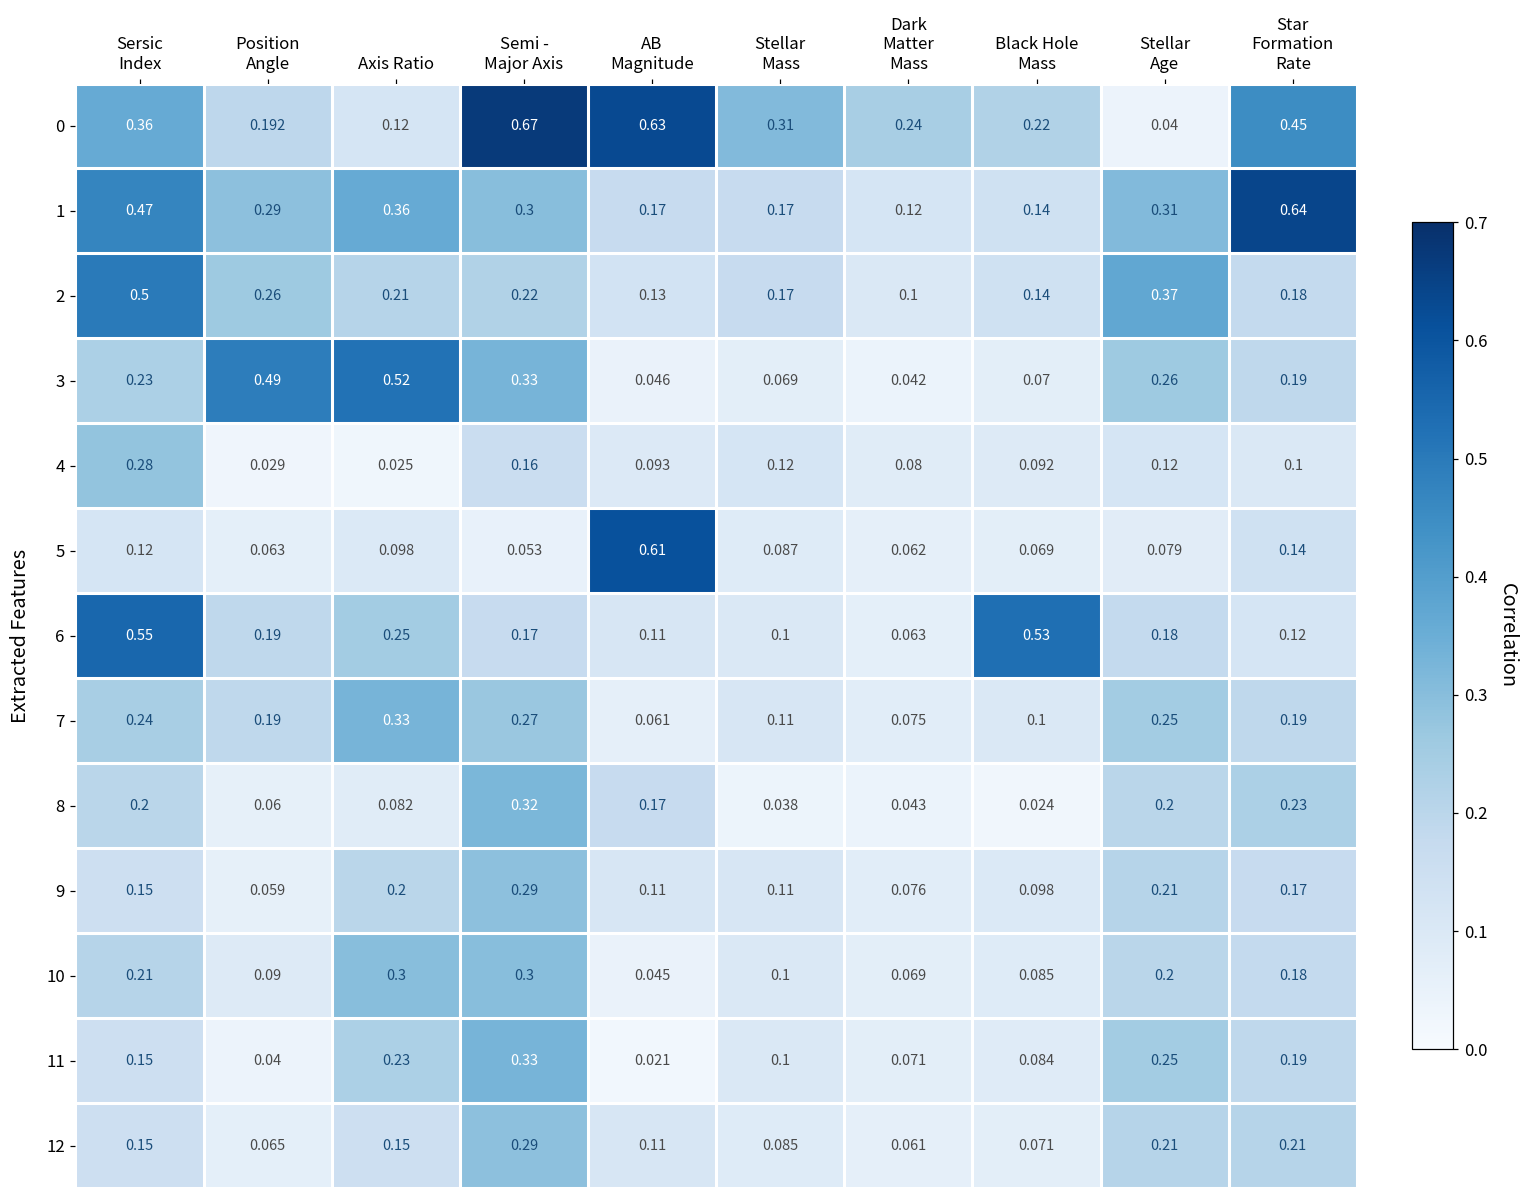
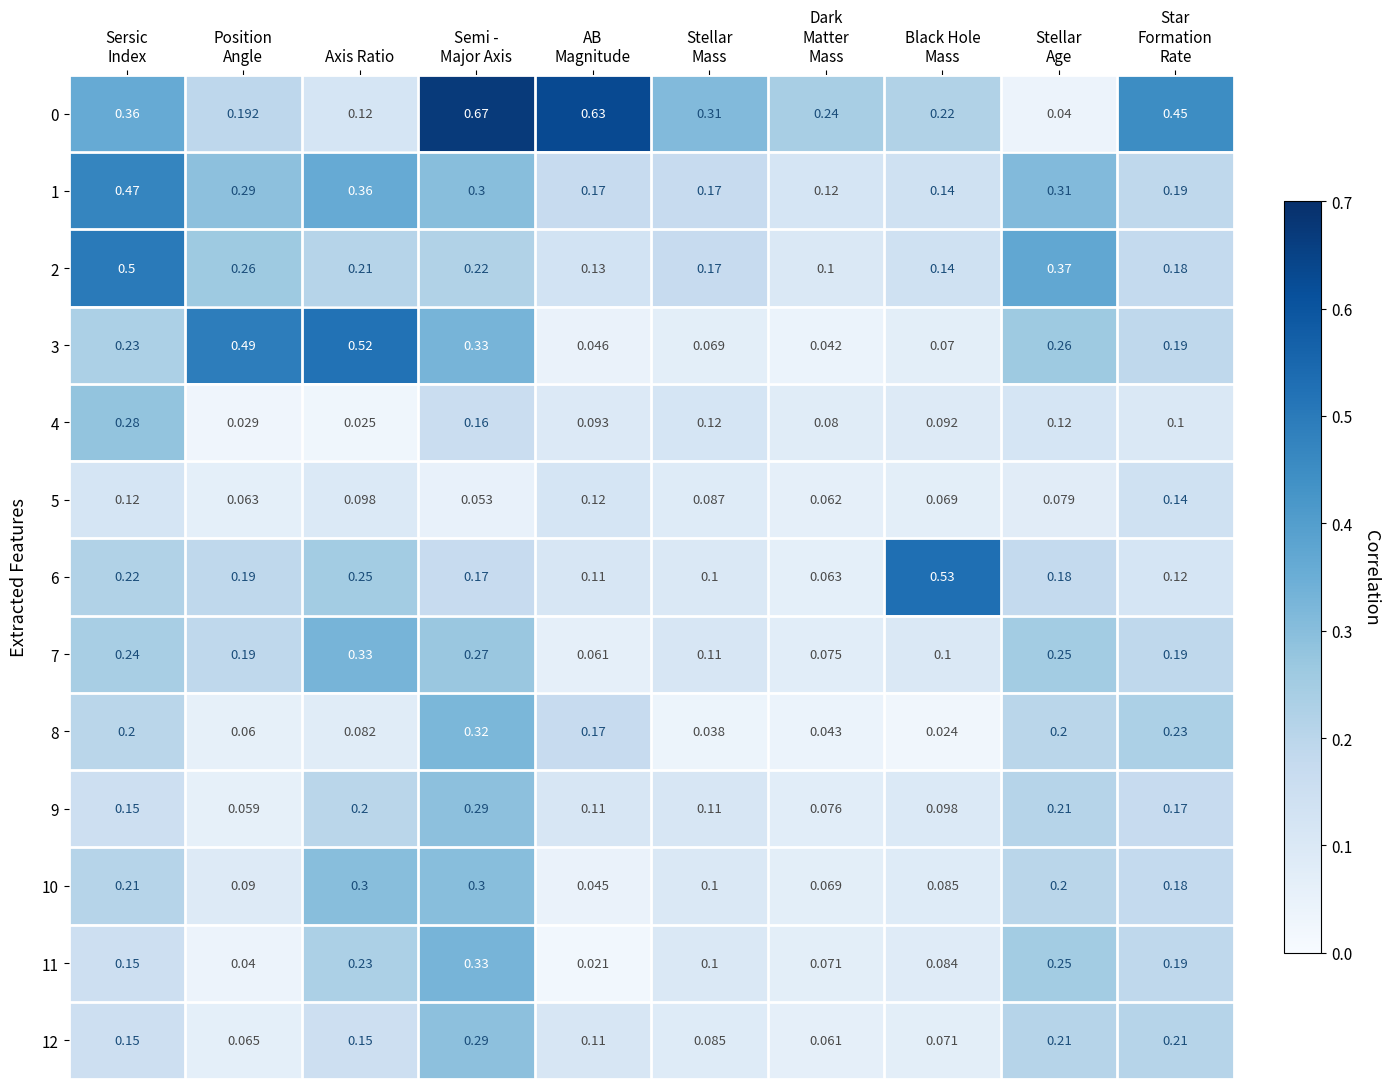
  {
    "0": {
      "Sersic Index": 0.36,
      "Position Angle": 0.192,
      "Axis Ratio": 0.12,
      "Semi - Major Axis": 0.67,
      "AB Magnitude": 0.63,
      "Stellar Mass": 0.31,
      "Dark Matter Mass": 0.24,
      "Black Hole Mass": 0.22,
      "Stellar Age": 0.04,
      "Star Formation Rate": 0.45
    },
    "1": {
      "Sersic Index": 0.47,
      "Position Angle": 0.29,
      "Axis Ratio": 0.36,
      "Semi - Major Axis": 0.3,
      "AB Magnitude": 0.17,
      "Stellar Mass": 0.17,
      "Dark Matter Mass": 0.12,
      "Black Hole Mass": 0.14,
      "Stellar Age": 0.31,
-     "Star Formation Rate": 0.64
+     "Star Formation Rate": 0.19
    },
    "2": {
      "Sersic Index": 0.5,
      "Position Angle": 0.26,
      "Axis Ratio": 0.21,
      "Semi - Major Axis": 0.22,
      "AB Magnitude": 0.13,
      "Stellar Mass": 0.17,
      "Dark Matter Mass": 0.1,
      "Black Hole Mass": 0.14,
      "Stellar Age": 0.37,
      "Star Formation Rate": 0.18
    },
    "3": {
      "Sersic Index": 0.23,
      "Position Angle": 0.49,
      "Axis Ratio": 0.52,
      "Semi - Major Axis": 0.33,
      "AB Magnitude": 0.046,
      "Stellar Mass": 0.069,
      "Dark Matter Mass": 0.042,
      "Black Hole Mass": 0.07,
      "Stellar Age": 0.26,
      "Star Formation Rate": 0.19
    },
    "4": {
      "Sersic Index": 0.28,
      "Position Angle": 0.029,
      "Axis Ratio": 0.025,
      "Semi - Major Axis": 0.16,
      "AB Magnitude": 0.093,
      "Stellar Mass": 0.12,
      "Dark Matter Mass": 0.08,
      "Black Hole Mass": 0.092,
      "Stellar Age": 0.12,
      "Star Formation Rate": 0.1
    },
    "5": {
      "Sersic Index": 0.12,
      "Position Angle": 0.063,
      "Axis Ratio": 0.098,
      "Semi - Major Axis": 0.053,
-     "AB Magnitude": 0.61,
+     "AB Magnitude": 0.12,
      "Stellar Mass": 0.087,
      "Dark Matter Mass": 0.062,
      "Black Hole Mass": 0.069,
      "Stellar Age": 0.079,
      "Star Formation Rate": 0.14
    },
    "6": {
-     "Sersic Index": 0.55,
+     "Sersic Index": 0.22,
      "Position Angle": 0.19,
      "Axis Ratio": 0.25,
      "Semi - Major Axis": 0.17,
      "AB Magnitude": 0.11,
      "Stellar Mass": 0.1,
      "Dark Matter Mass": 0.063,
      "Black Hole Mass": 0.53,
      "Stellar Age": 0.18,
      "Star Formation Rate": 0.12
    },
    "7": {
      "Sersic Index": 0.24,
      "Position Angle": 0.19,
      "Axis Ratio": 0.33,
      "Semi - Major Axis": 0.27,
      "AB Magnitude": 0.061,
      "Stellar Mass": 0.11,
      "Dark Matter Mass": 0.075,
      "Black Hole Mass": 0.1,
      "Stellar Age": 0.25,
      "Star Formation Rate": 0.19
    },
    "8": {
      "Sersic Index": 0.2,
      "Position Angle": 0.06,
      "Axis Ratio": 0.082,
      "Semi - Major Axis": 0.32,
      "AB Magnitude": 0.17,
      "Stellar Mass": 0.038,
      "Dark Matter Mass": 0.043,
      "Black Hole Mass": 0.024,
      "Stellar Age": 0.2,
      "Star Formation Rate": 0.23
    },
    "9": {
      "Sersic Index": 0.15,
      "Position Angle": 0.059,
      "Axis Ratio": 0.2,
      "Semi - Major Axis": 0.29,
      "AB Magnitude": 0.11,
      "Stellar Mass": 0.11,
      "Dark Matter Mass": 0.076,
      "Black Hole Mass": 0.098,
      "Stellar Age": 0.21,
      "Star Formation Rate": 0.17
    },
    "10": {
      "Sersic Index": 0.21,
      "Position Angle": 0.09,
      "Axis Ratio": 0.3,
      "Semi - Major Axis": 0.3,
      "AB Magnitude": 0.045,
      "Stellar Mass": 0.1,
      "Dark Matter Mass": 0.069,
      "Black Hole Mass": 0.085,
      "Stellar Age": 0.2,
      "Star Formation Rate": 0.18
    },
    "11": {
      "Sersic Index": 0.15,
      "Position Angle": 0.04,
      "Axis Ratio": 0.23,
      "Semi - Major Axis": 0.33,
      "AB Magnitude": 0.021,
      "Stellar Mass": 0.1,
      "Dark Matter Mass": 0.071,
      "Black Hole Mass": 0.084,
      "Stellar Age": 0.25,
      "Star Formation Rate": 0.19
    },
    "12": {
      "Sersic Index": 0.15,
      "Position Angle": 0.065,
      "Axis Ratio": 0.15,
      "Semi - Major Axis": 0.29,
      "AB Magnitude": 0.11,
      "Stellar Mass": 0.085,
      "Dark Matter Mass": 0.061,
      "Black Hole Mass": 0.071,
      "Stellar Age": 0.21,
      "Star Formation Rate": 0.21
    }
  }
